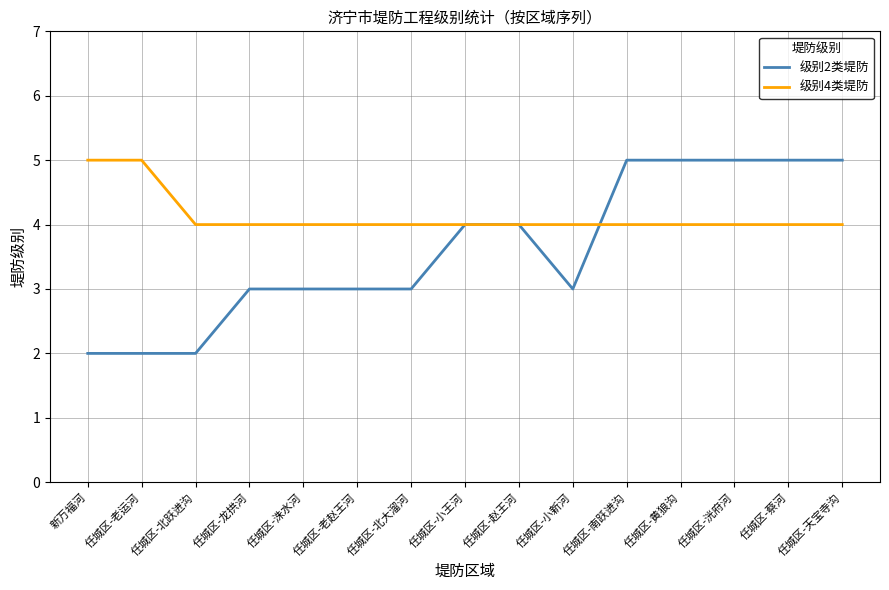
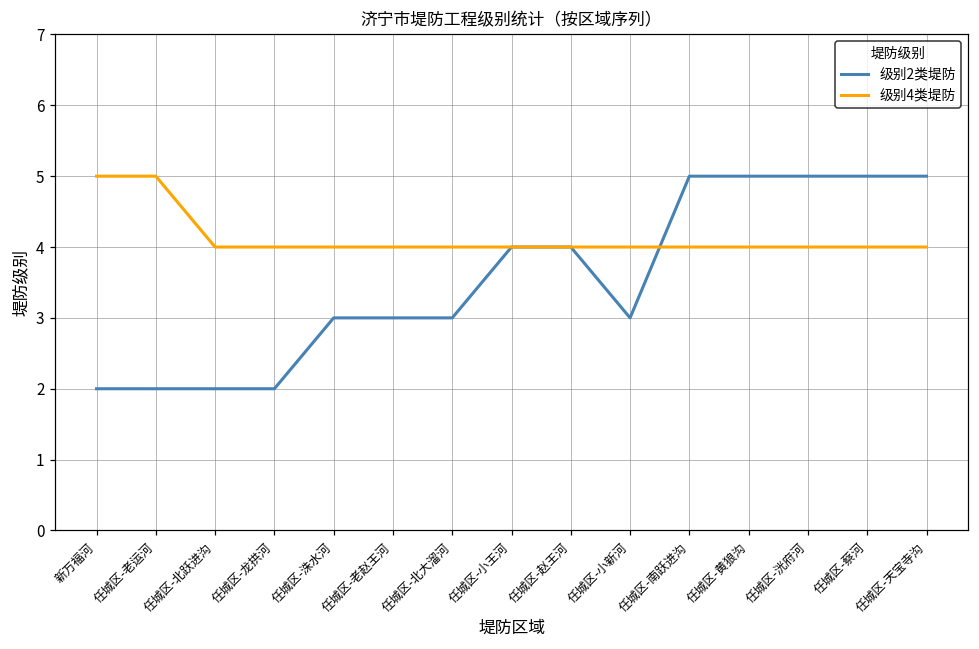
  {
    "级别2类堤防": {
      "新万福河": 2,
      "任城区-老运河": 2,
      "任城区-北跃进沟": 2,
-     "任城区-龙拱河": 3,
+     "任城区-龙拱河": 2,
      "任城区-洙水河": 3,
      "任城区-老赵王河": 3,
      "任城区-北大溜河": 3,
      "任城区-小新河": 3,
      "任城区-南跃进沟": 5,
      "任城区-黄狼沟": 5,
      "任城区-洸府河": 5,
      "任城区-蔡河": 5,
      "任城区-天宝寺沟": 5
    },
    "级别4类堤防": {
      "新万福河": 5,
      "任城区-老运河": 5,
      "任城区-北跃进沟": 4,
      "任城区-龙拱河": 4,
      "任城区-洙水河": 4,
      "任城区-老赵王河": 4,
      "任城区-北大溜河": 4,
      "任城区-小新河": 4,
      "任城区-南跃进沟": 4,
      "任城区-黄狼沟": 4,
      "任城区-洸府河": 4,
      "任城区-蔡河": 4,
      "任城区-天宝寺沟": 4
    }
  }
